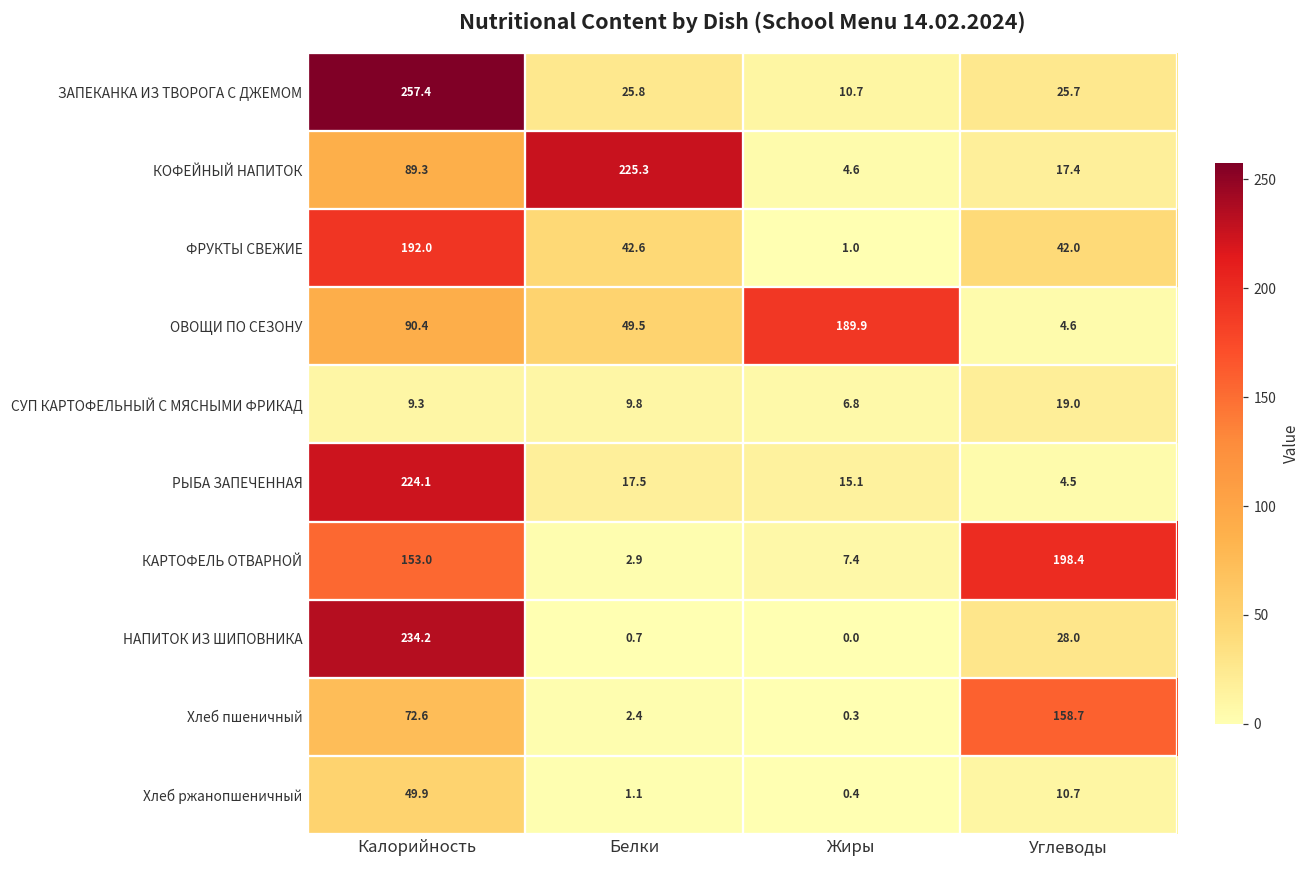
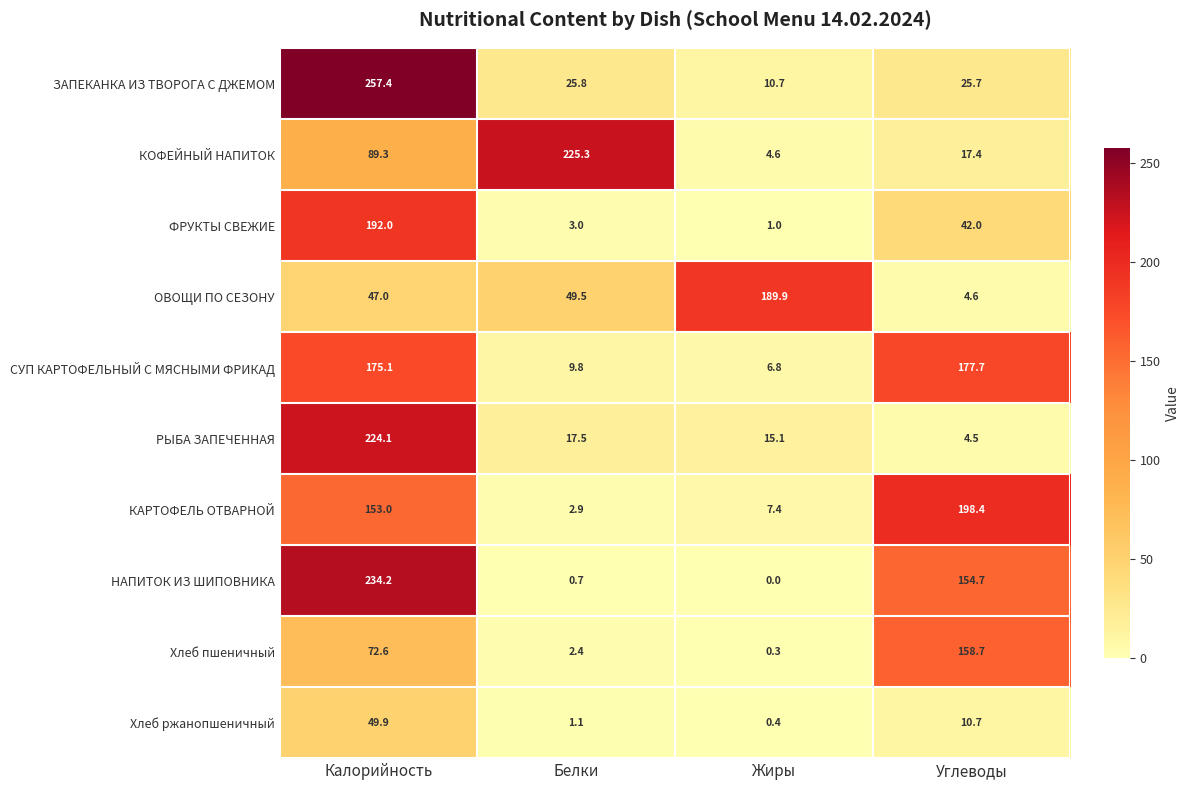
  {
    "ЗАПЕКАНКА ИЗ ТВОРОГА С ДЖЕМОМ": {
      "Калорийность": 257.4,
      "Белки": 25.8,
      "Жиры": 10.7,
      "Углеводы": 25.7
    },
    "КОФЕЙНЫЙ НАПИТОК": {
      "Калорийность": 89.3,
      "Белки": 225.3,
      "Жиры": 4.6,
      "Углеводы": 17.4
    },
    "ФРУКТЫ СВЕЖИЕ": {
      "Калорийность": 192.0,
-     "Белки": 42.6,
+     "Белки": 3.0,
      "Жиры": 1.0,
      "Углеводы": 42.0
    },
    "ОВОЩИ ПО СЕЗОНУ": {
-     "Калорийность": 90.4,
+     "Калорийность": 47.0,
      "Белки": 49.5,
      "Жиры": 189.9,
      "Углеводы": 4.6
    },
    "СУП КАРТОФЕЛЬНЫЙ С МЯСНЫМИ ФРИКАД": {
-     "Калорийность": 9.3,
+     "Калорийность": 175.1,
      "Белки": 9.8,
      "Жиры": 6.8,
-     "Углеводы": 19.0
+     "Углеводы": 177.7
    },
    "РЫБА ЗАПЕЧЕННАЯ": {
      "Калорийность": 224.1,
      "Белки": 17.5,
      "Жиры": 15.1,
      "Углеводы": 4.5
    },
    "КАРТОФЕЛЬ ОТВАРНОЙ": {
      "Калорийность": 153.0,
      "Белки": 2.9,
      "Жиры": 7.4,
      "Углеводы": 198.4
    },
    "НАПИТОК ИЗ ШИПОВНИКА": {
      "Калорийность": 234.2,
      "Белки": 0.7,
      "Жиры": 0.0,
-     "Углеводы": 28.0
+     "Углеводы": 154.7
    },
    "Хлеб пшеничный": {
      "Калорийность": 72.6,
      "Белки": 2.4,
      "Жиры": 0.3,
      "Углеводы": 158.7
    },
    "Хлеб ржанопшеничный": {
      "Калорийность": 49.9,
      "Белки": 1.1,
      "Жиры": 0.4,
      "Углеводы": 10.7
    }
  }
